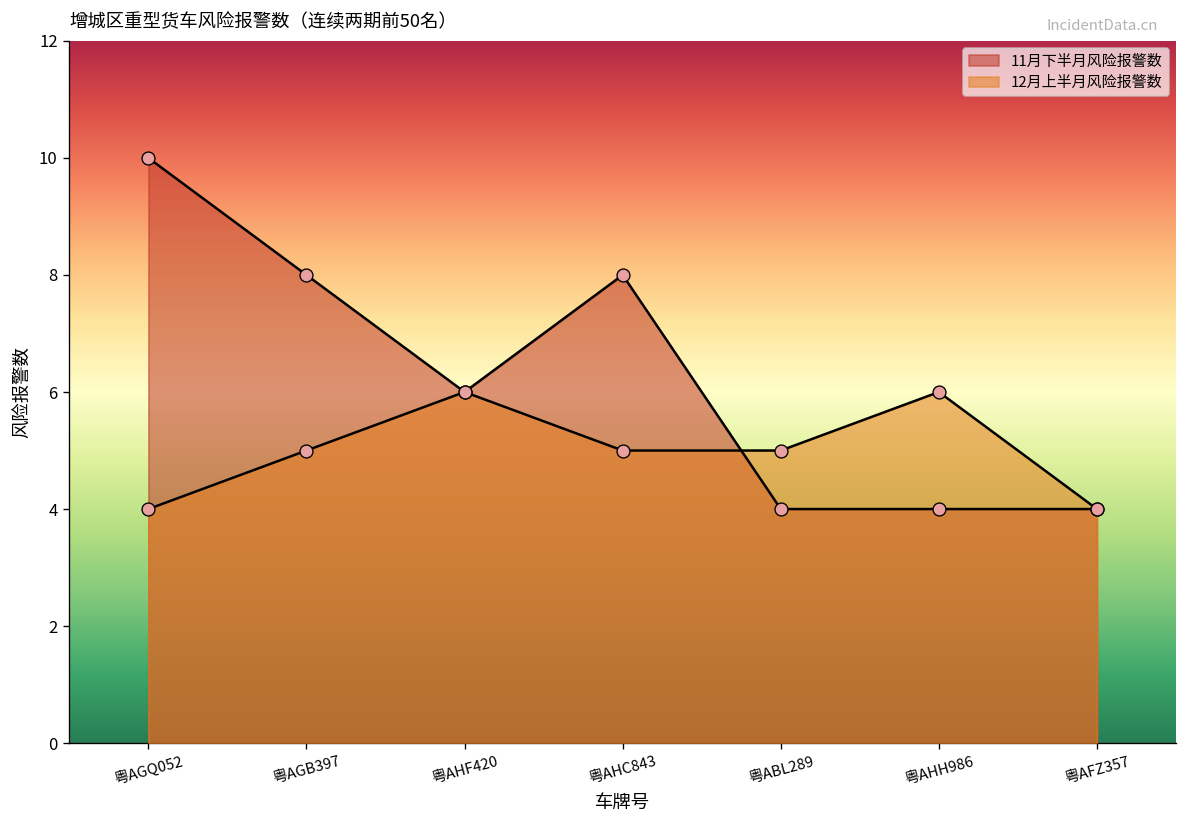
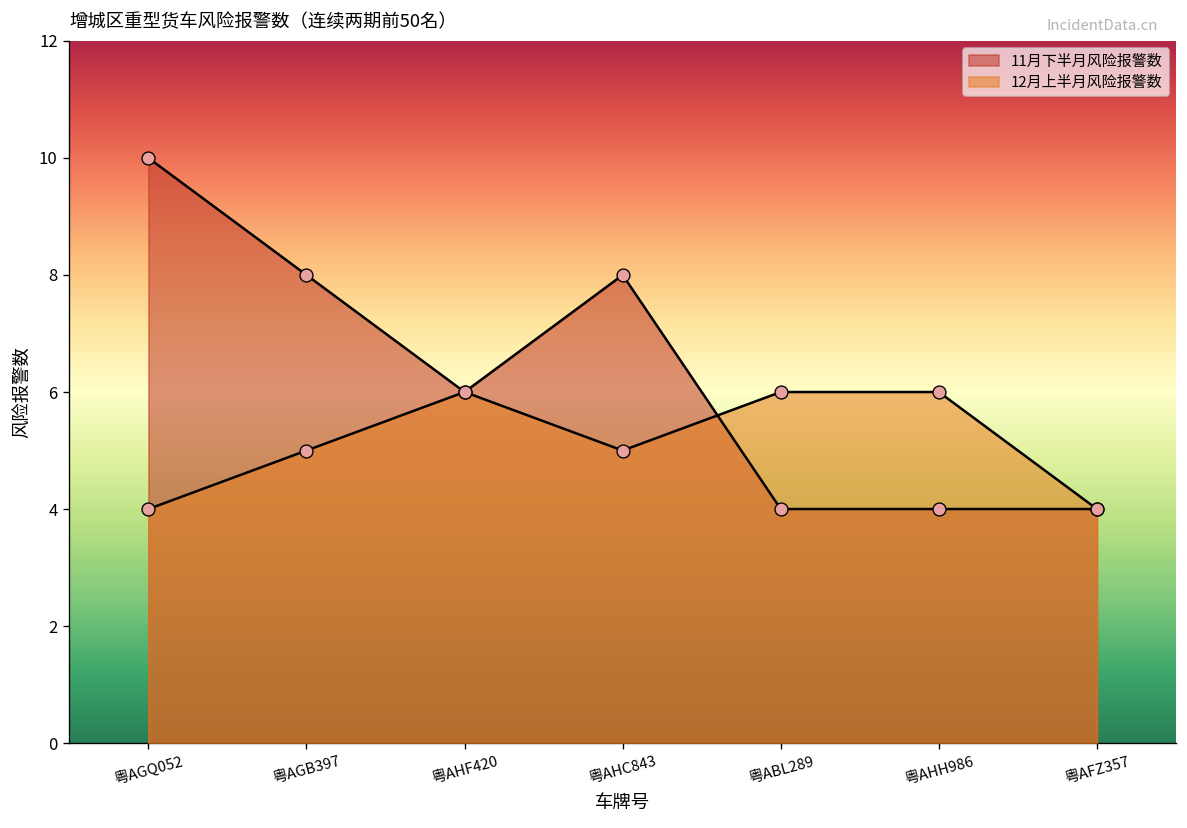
  {
    "11月下半月风险报警数": {
      "粤AGQ052": 10,
      "粤AGB397": 8,
      "粤AHC843": 8,
      "粤ABL289": 4,
      "粤AHH986": 4
    },
    "12月上半月风险报警数": {
      "粤AGQ052": 4,
      "粤AGB397": 5,
      "粤AHC843": 5,
-     "粤ABL289": 5,
+     "粤ABL289": 6,
      "粤AHH986": 6
    }
  }
